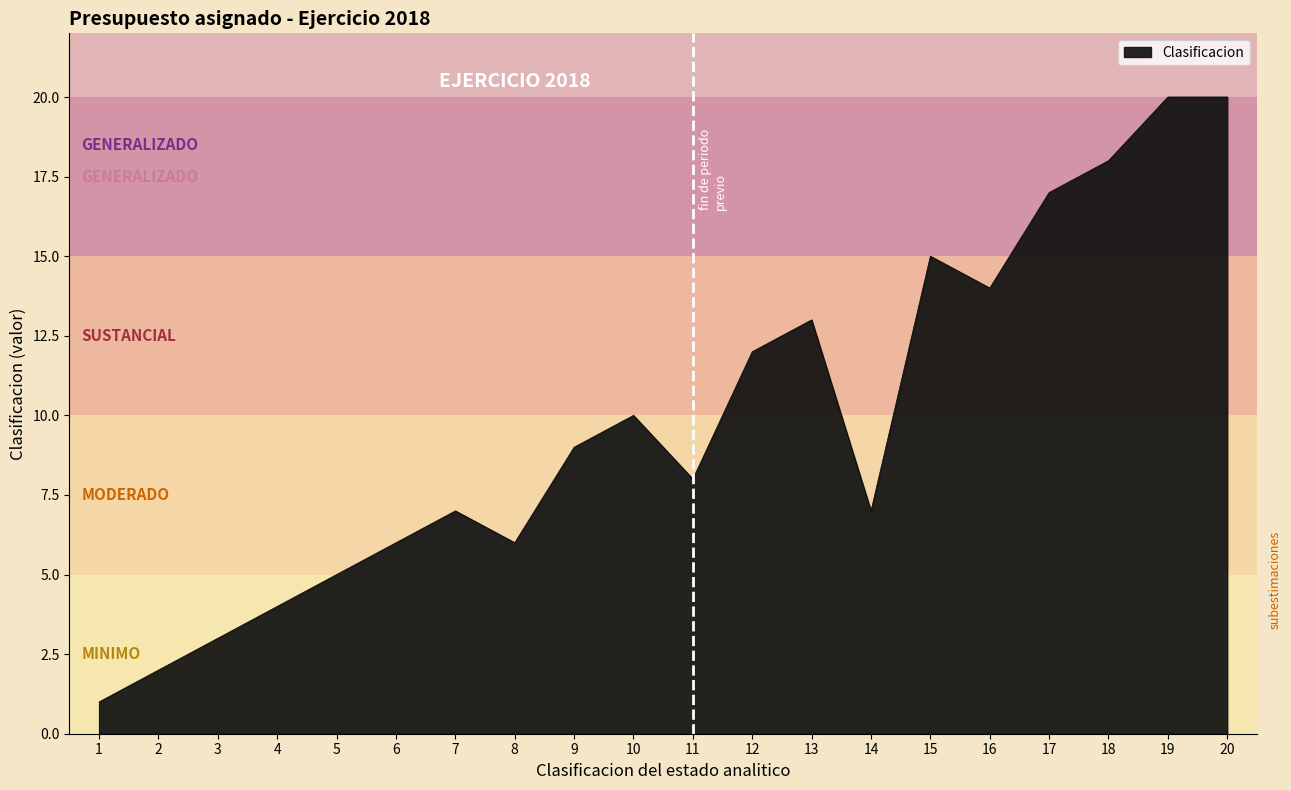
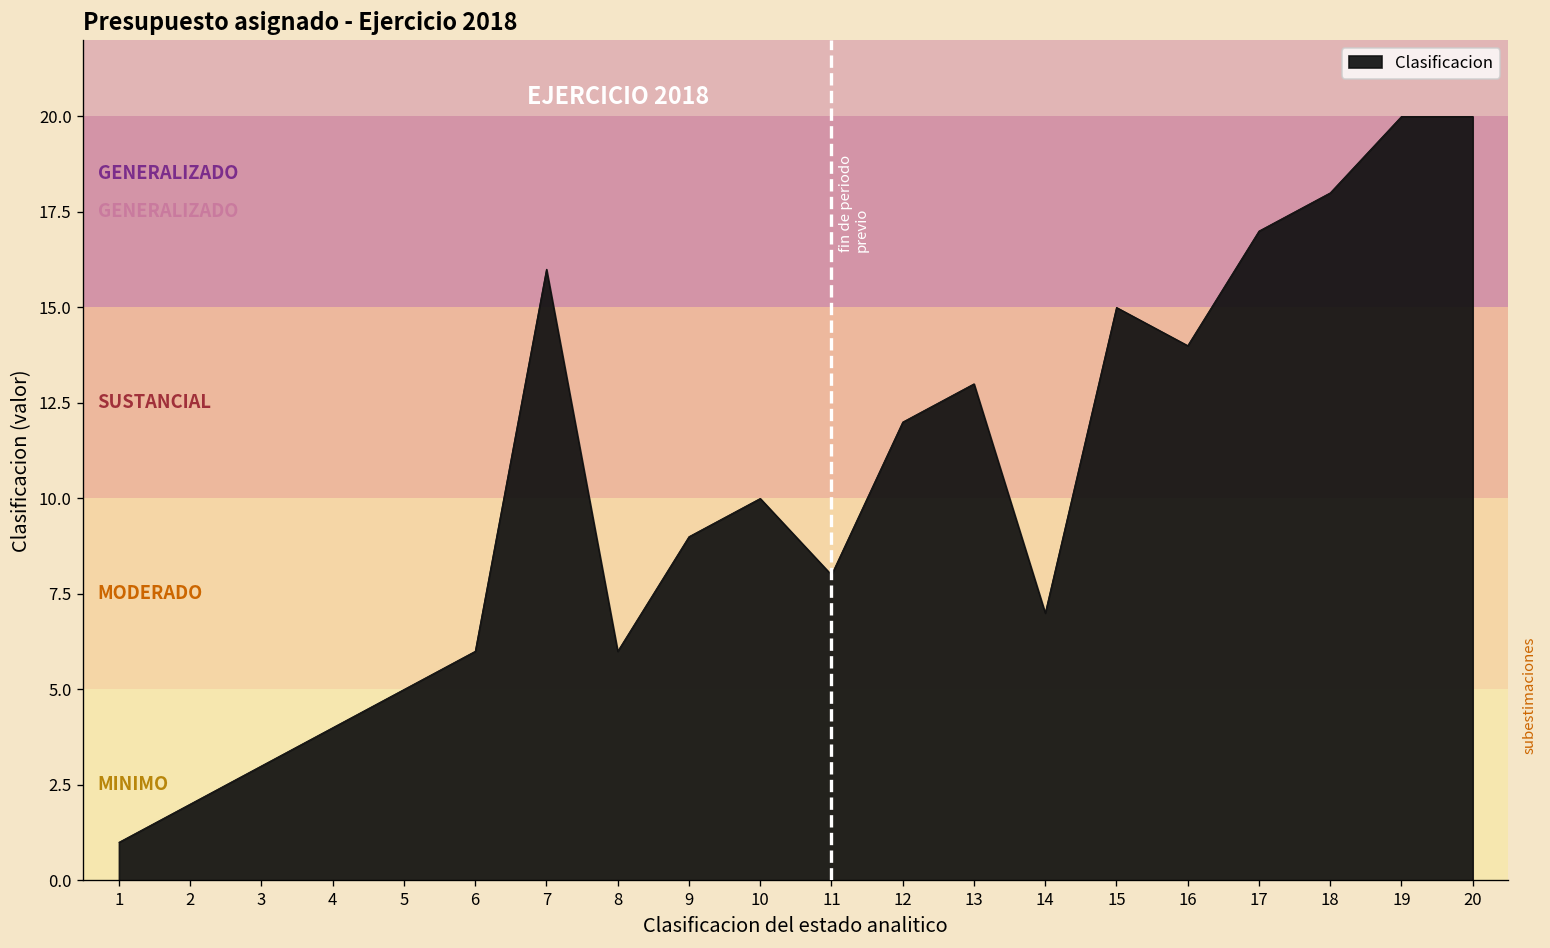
  {
    "1": 1,
    "2": 2,
    "3": 3,
    "4": 4,
    "5": 5,
    "6": 6,
-   "7": 7,
+   "7": 16,
    "8": 6,
    "9": 9,
    "10": 10,
    "11": 8,
    "12": 12,
    "13": 13,
    "14": 7,
    "15": 15,
    "16": 14,
    "17": 17,
    "18": 18,
    "19": 20,
    "20": 20
  }
